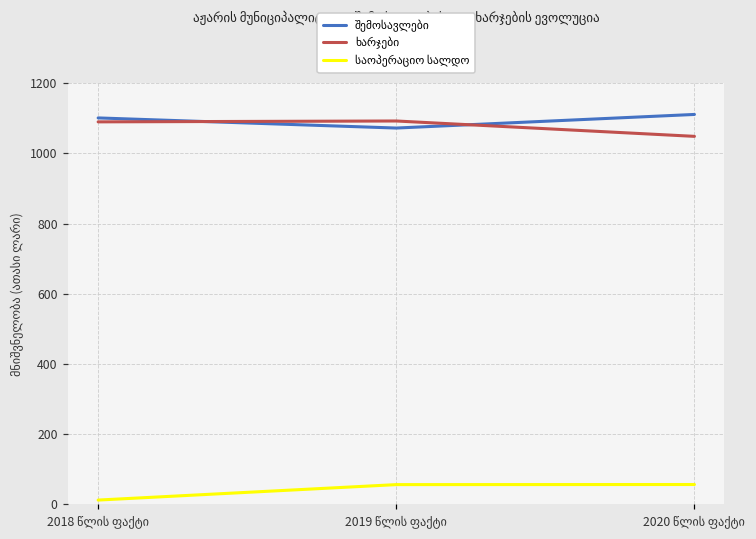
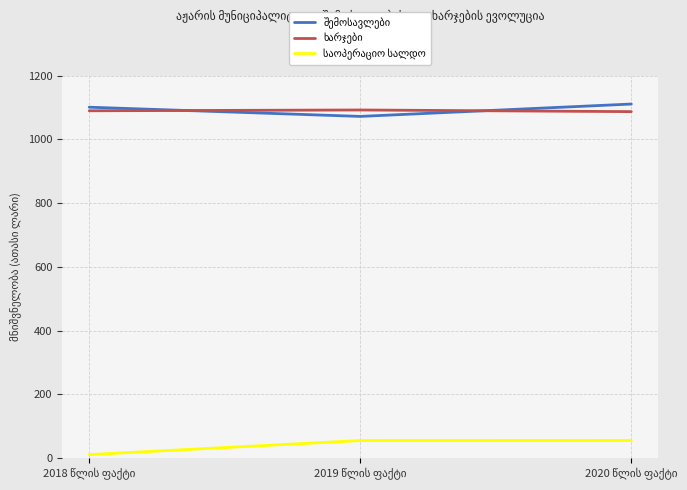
  {
    "შემოსავლები": {
      "2018 წლის ფაქტი": 1100,
      "2019 წლის ფაქტი": 1070,
      "2020 წლის ფაქტი": 1110
    },
    "ხარჯები": {
      "2018 წლის ფაქტი": 1090,
      "2019 წლის ფაქტი": 1090,
-     "2020 წლის ფაქტი": 1050
+     "2020 წლის ფაქტი": 1090
    },
    "საოპერაციო სალდო": {
      "2018 წლის ფაქტი": 10,
      "2019 წლის ფაქტი": 60,
      "2020 წლის ფაქტი": 60
    }
  }
